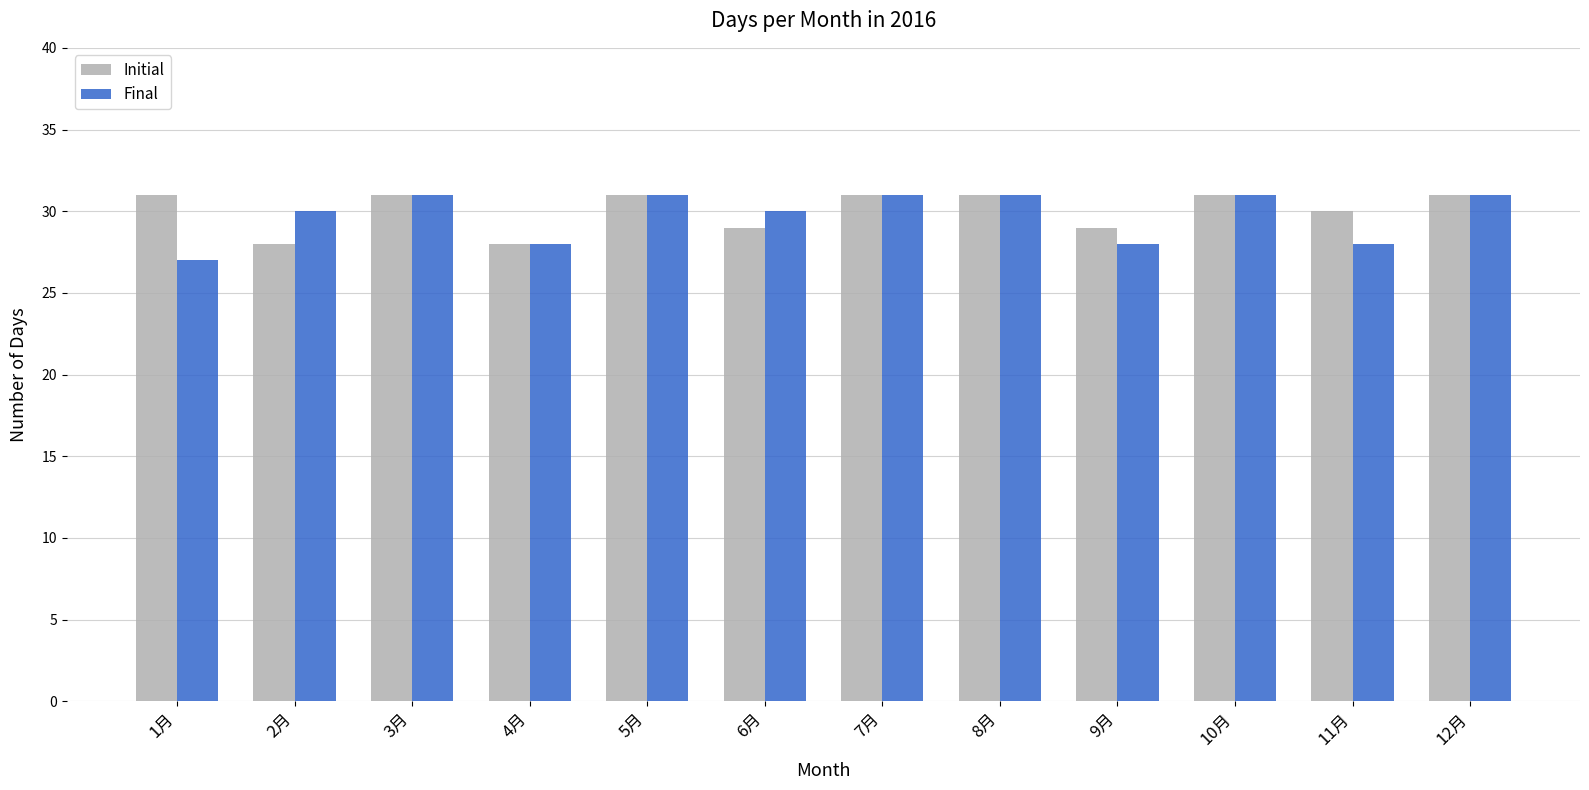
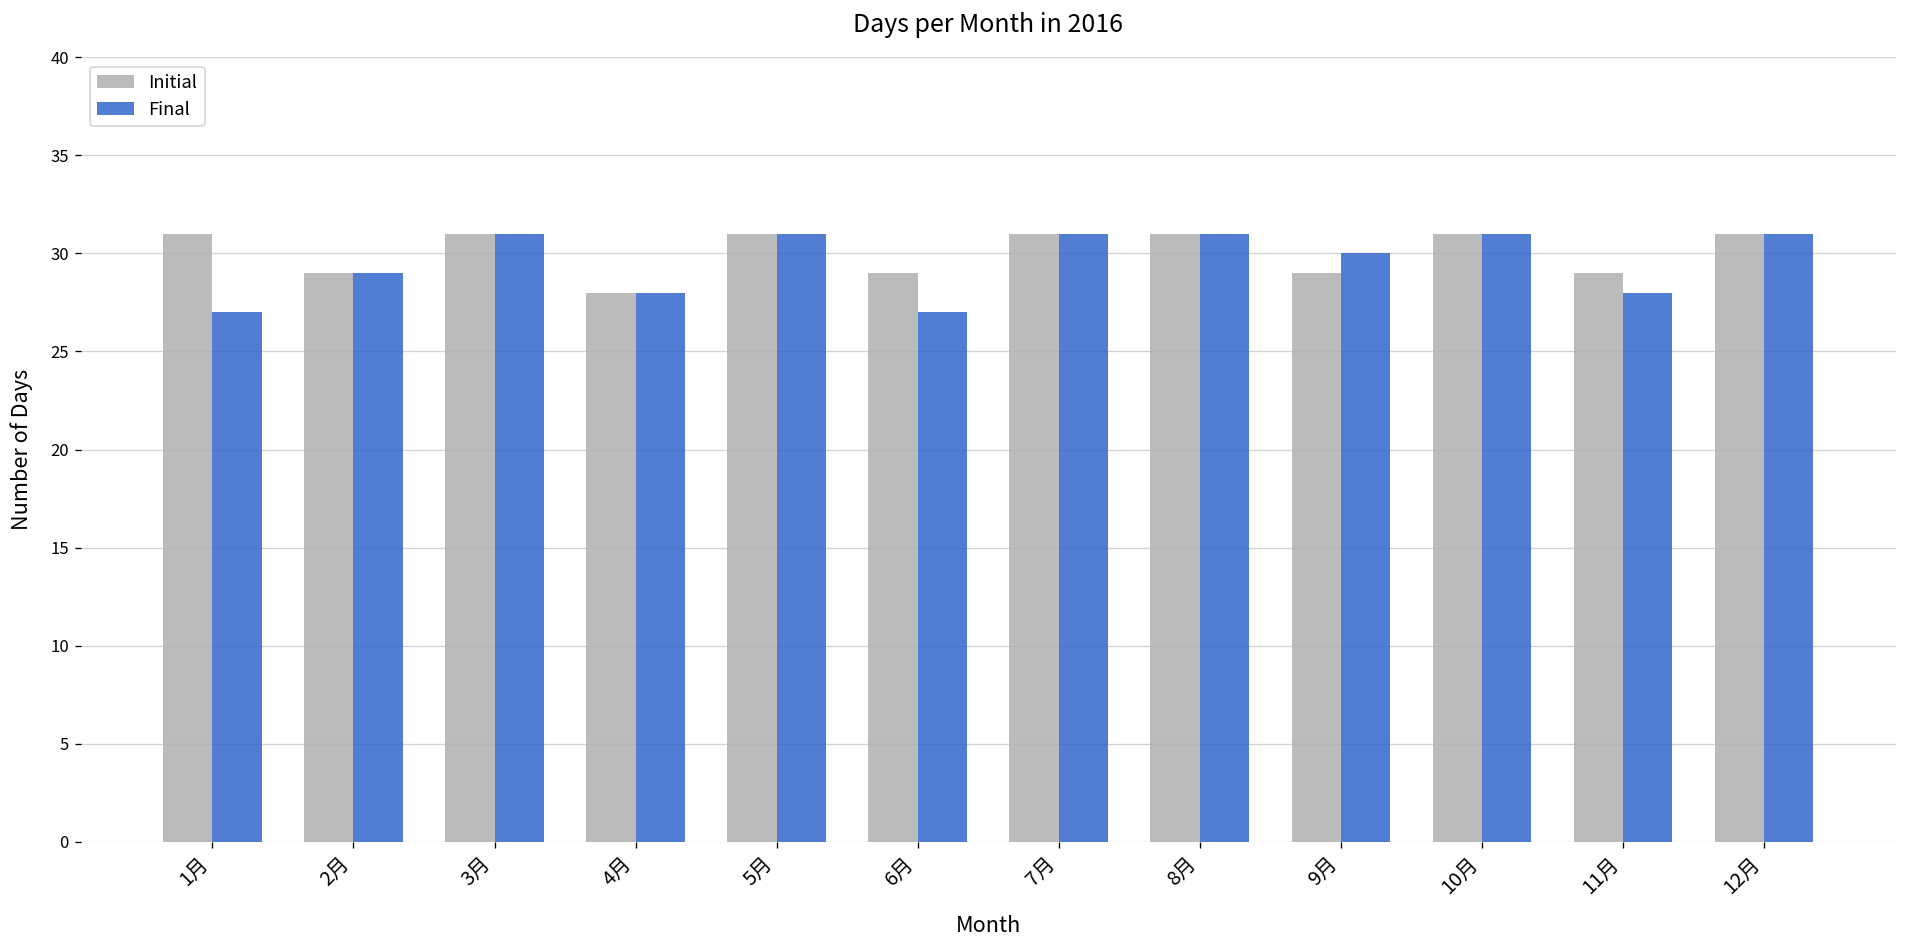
  {
    "Initial": {
      "1月": 31,
-     "2月": 28,
+     "2月": 29,
      "3月": 31,
      "4月": 28,
      "5月": 31,
      "6月": 29,
      "7月": 31,
      "8月": 31,
      "9月": 29,
      "10月": 31,
-     "11月": 30,
+     "11月": 29,
      "12月": 31
    },
    "Final": {
      "1月": 27,
-     "2月": 30,
+     "2月": 29,
      "3月": 31,
      "4月": 28,
      "5月": 31,
-     "6月": 30,
+     "6月": 27,
      "7月": 31,
      "8月": 31,
-     "9月": 28,
+     "9月": 30,
      "10月": 31,
      "11月": 28,
      "12月": 31
    }
  }
